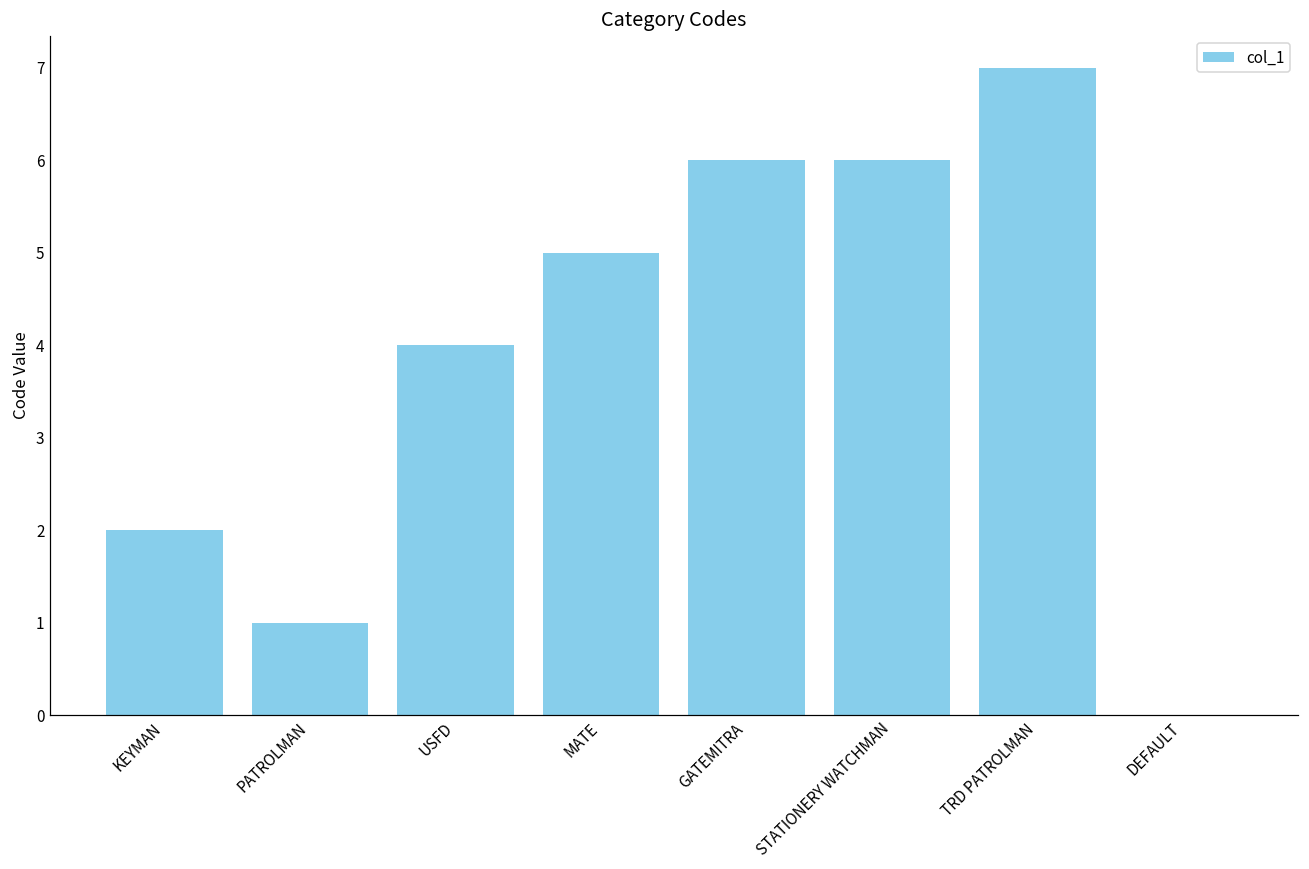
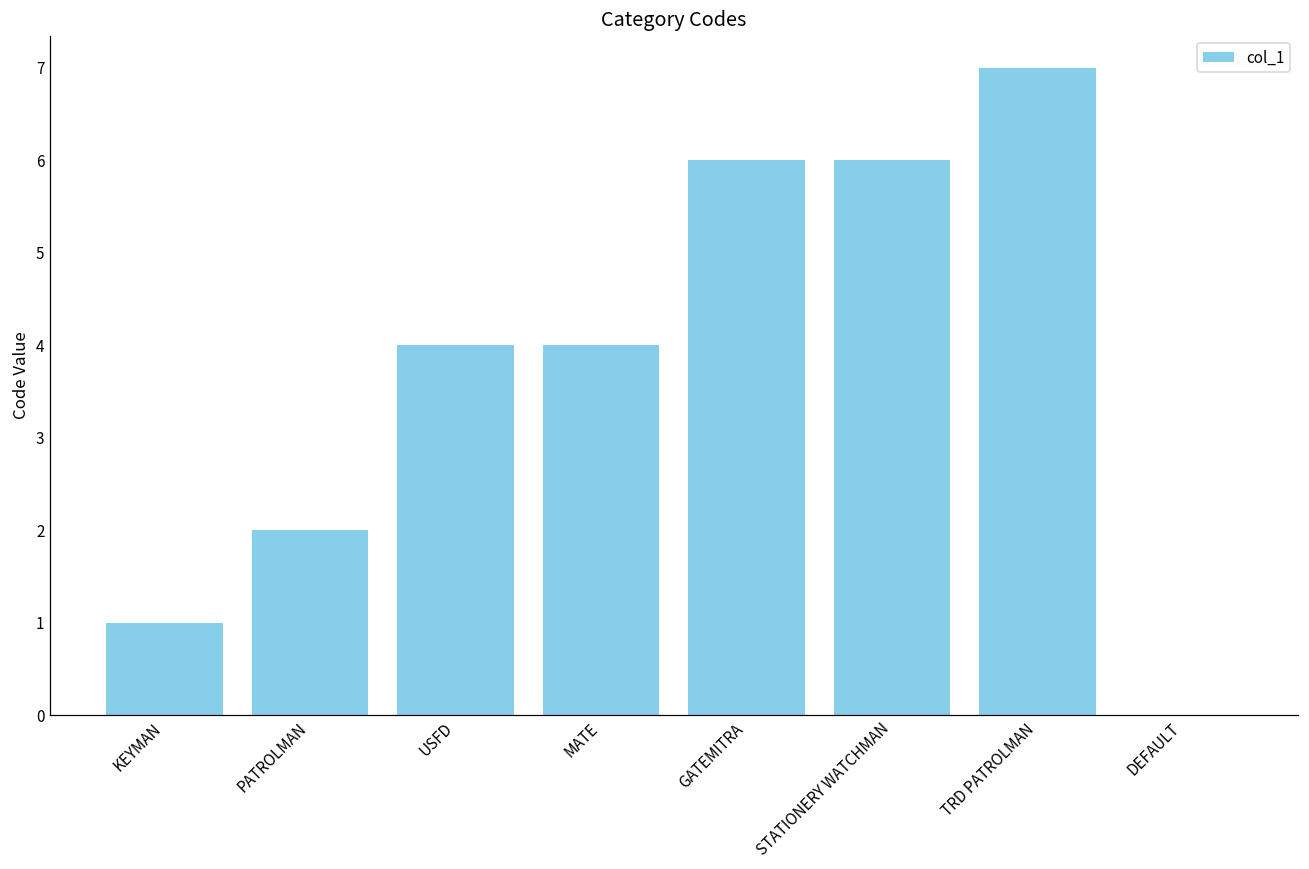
  {
-   "KEYMAN": 2,
-   "PATROLMAN": 1,
+   "KEYMAN": 1,
+   "PATROLMAN": 2,
    "USFD": 4,
-   "MATE": 5,
+   "MATE": 4,
    "GATEMITRA": 6,
    "STATIONERY WATCHMAN": 6,
    "TRD PATROLMAN": 7,
    "DEFAULT": 0
  }
